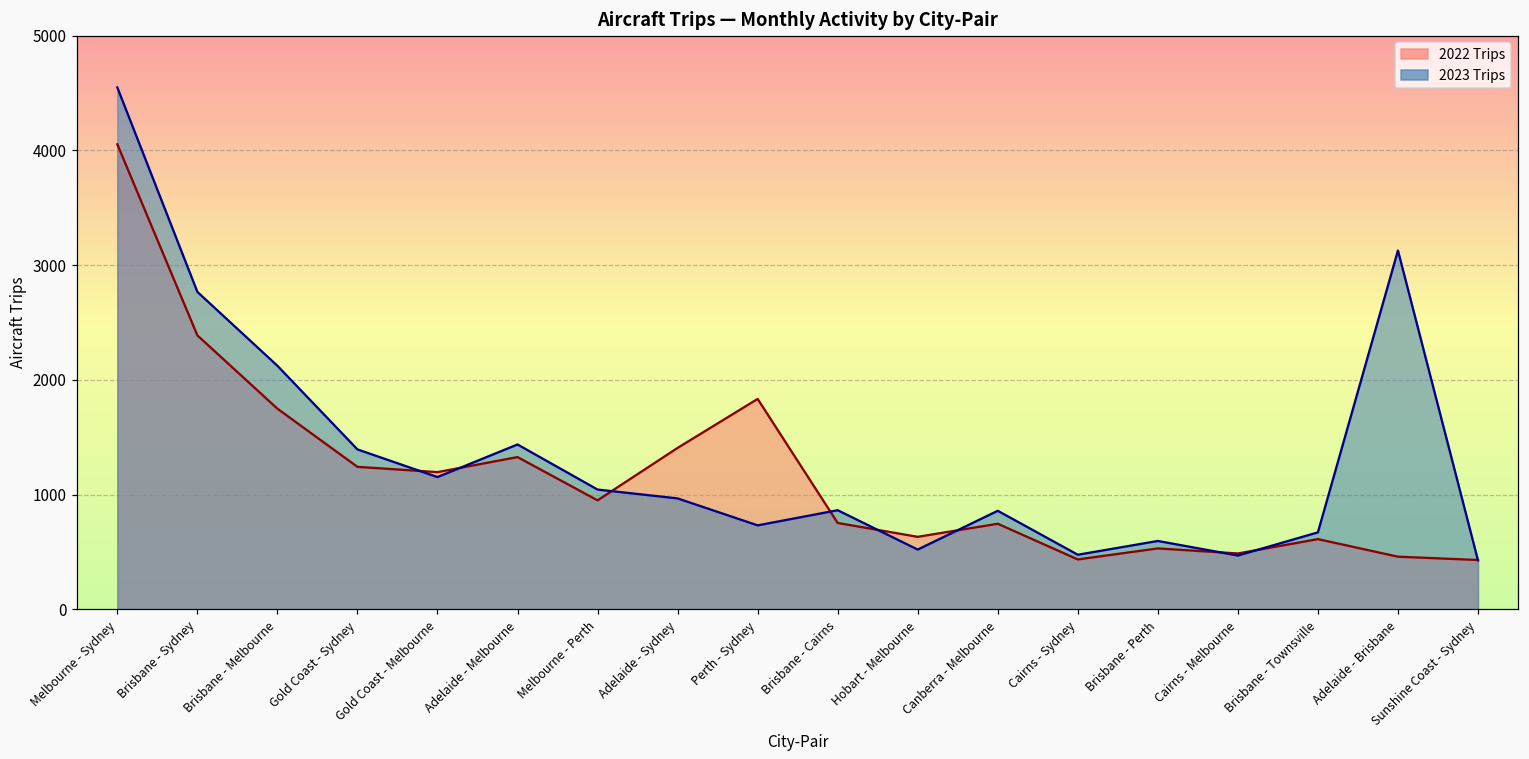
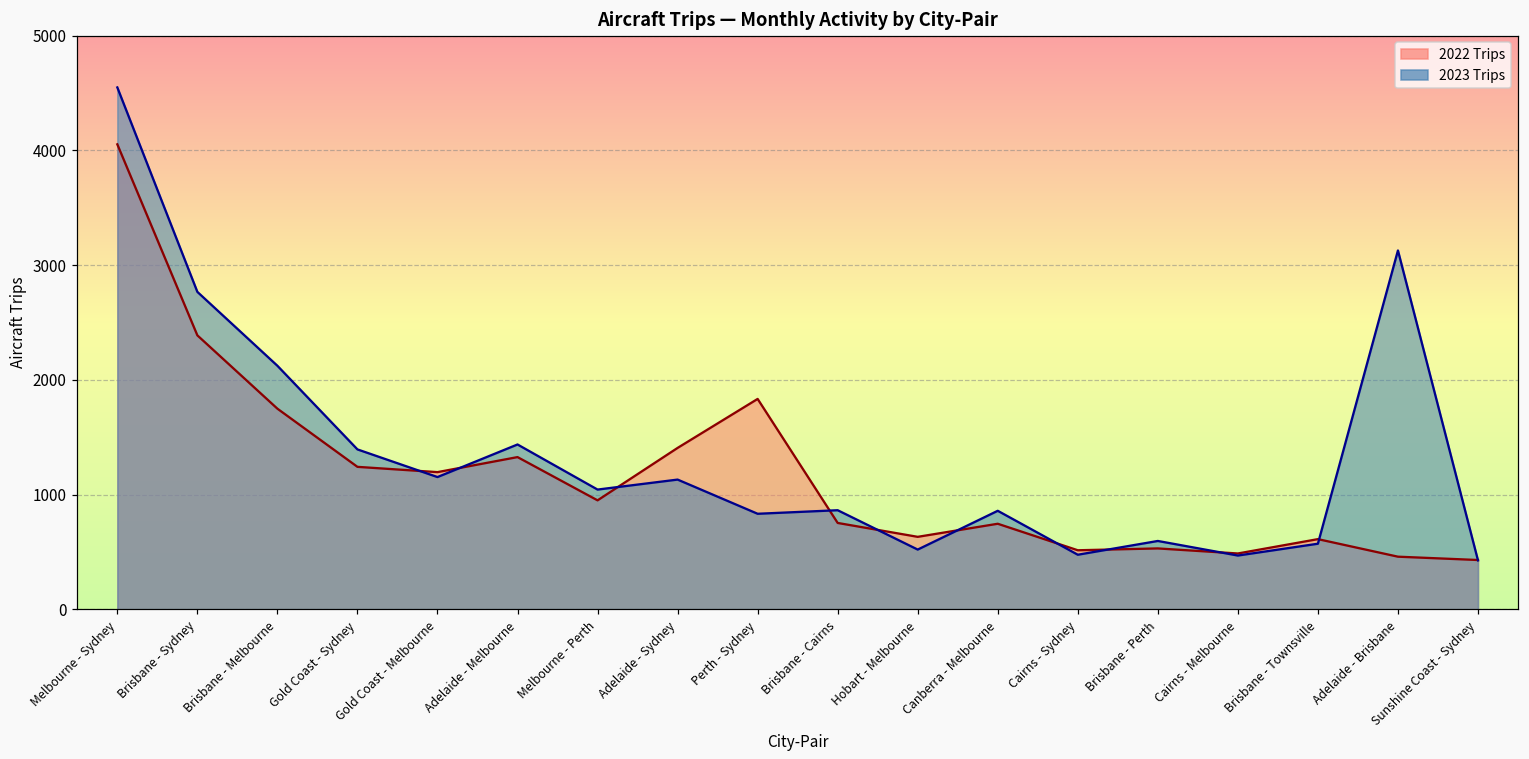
  {
    "2022 Trips": {
      "Melbourne - Sydney": 4050,
      "Brisbane - Sydney": 2390,
      "Brisbane - Melbourne": 1750,
      "Gold Coast - Sydney": 1240,
      "Gold Coast - Melbourne": 1200,
      "Adelaide - Melbourne": 1330,
      "Melbourne - Perth": 950,
      "Adelaide - Sydney": 1410,
      "Perth - Sydney": 1830,
      "Brisbane - Cairns": 750,
      "Hobart - Melbourne": 630,
      "Canberra - Melbourne": 750,
-     "Cairns - Sydney": 430,
+     "Cairns - Sydney": 510,
      "Brisbane - Perth": 530,
      "Brisbane - Townsville": 610,
      "Adelaide - Brisbane": 460
    },
    "2023 Trips": {
      "Melbourne - Sydney": 4550,
      "Brisbane - Sydney": 2770,
      "Brisbane - Melbourne": 2120,
      "Gold Coast - Sydney": 1390,
      "Gold Coast - Melbourne": 1150,
      "Adelaide - Melbourne": 1440,
      "Melbourne - Perth": 1040,
-     "Adelaide - Sydney": 970,
-     "Perth - Sydney": 730,
+     "Adelaide - Sydney": 1130,
+     "Perth - Sydney": 830,
      "Brisbane - Cairns": 860,
      "Hobart - Melbourne": 520,
      "Canberra - Melbourne": 860,
      "Cairns - Sydney": 480,
      "Brisbane - Perth": 600,
-     "Brisbane - Townsville": 670,
+     "Brisbane - Townsville": 570,
      "Adelaide - Brisbane": 3130
    }
  }
